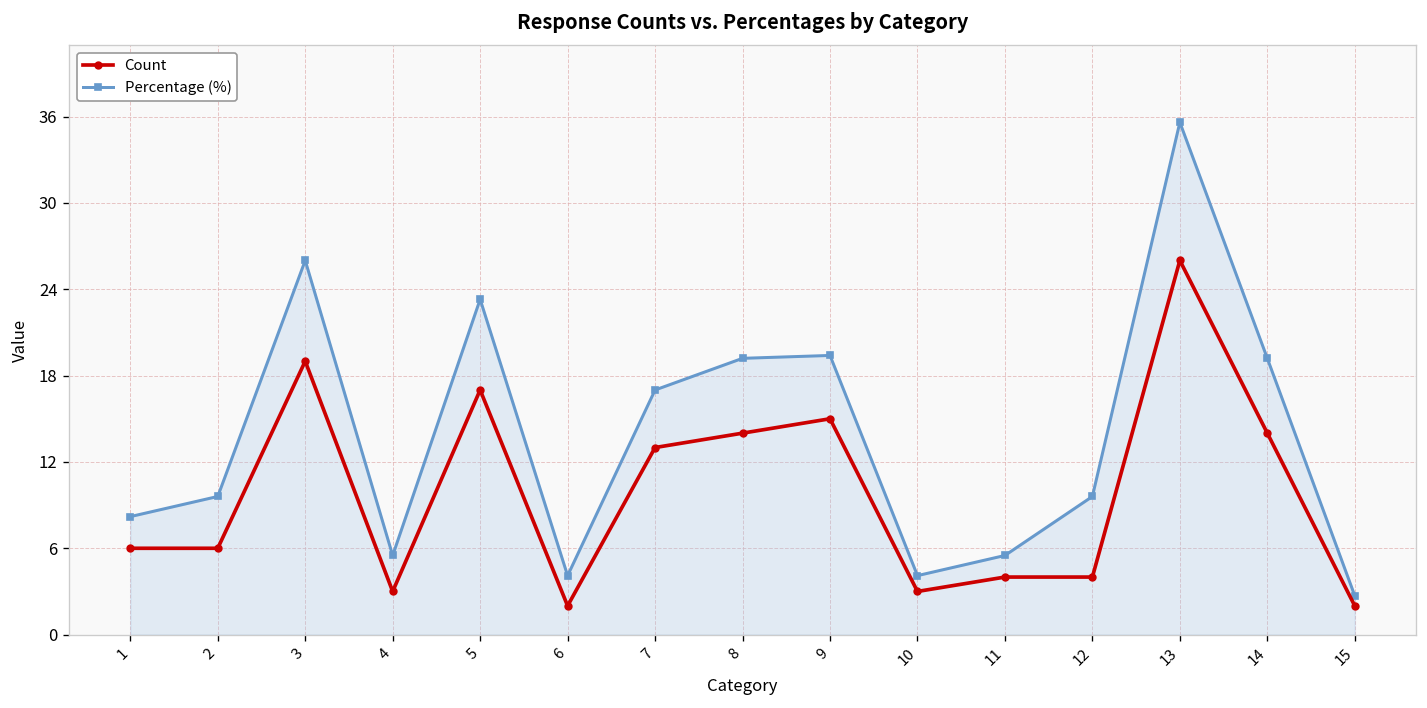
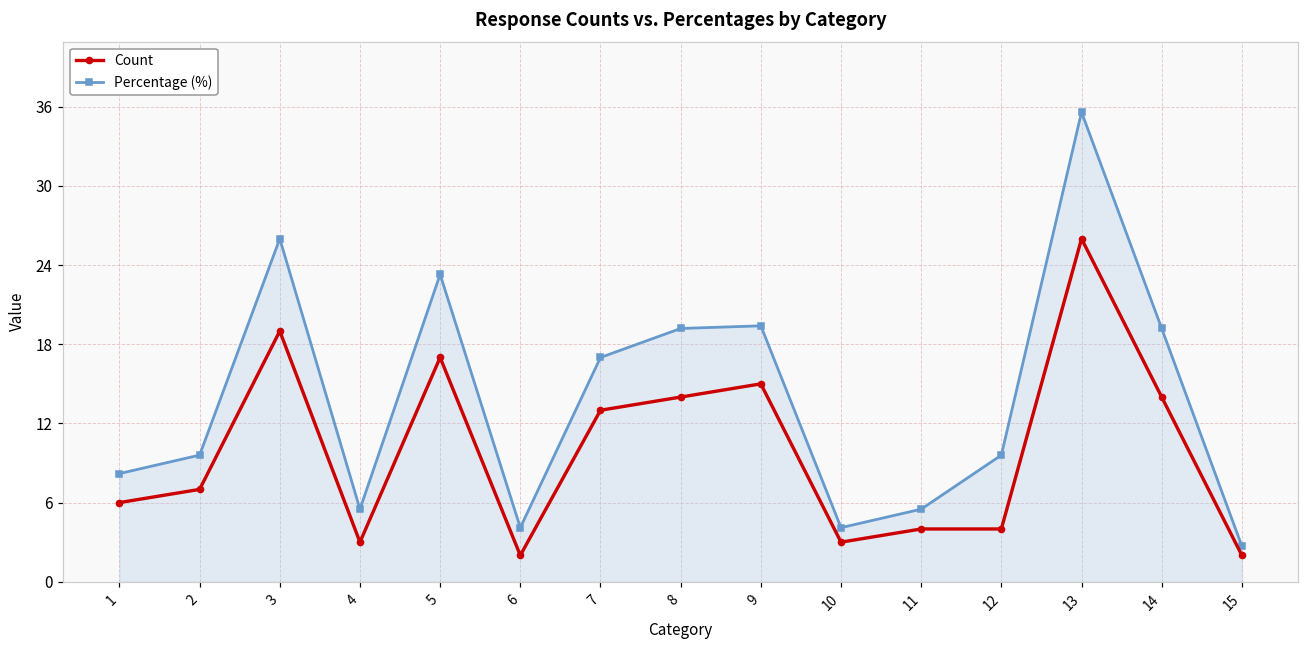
  {
    "Count": {
      "1": 6,
-     "2": 6,
+     "2": 7,
      "3": 19,
      "4": 3,
      "5": 17,
      "6": 2,
      "7": 13,
      "8": 14,
      "9": 15,
      "10": 3,
      "11": 4,
      "12": 4,
      "13": 26,
      "14": 14,
      "15": 2
    },
    "Percentage (%)": {
      "1": 8,
      "2": 9.6,
      "3": 26,
      "4": 5.5,
      "5": 23.3,
      "6": 4,
      "7": 17,
      "8": 19,
      "9": 19.4,
      "10": 4,
      "11": 5.5,
      "12": 9.6,
      "13": 35.6,
      "14": 19,
      "15": 2.7
    }
  }
